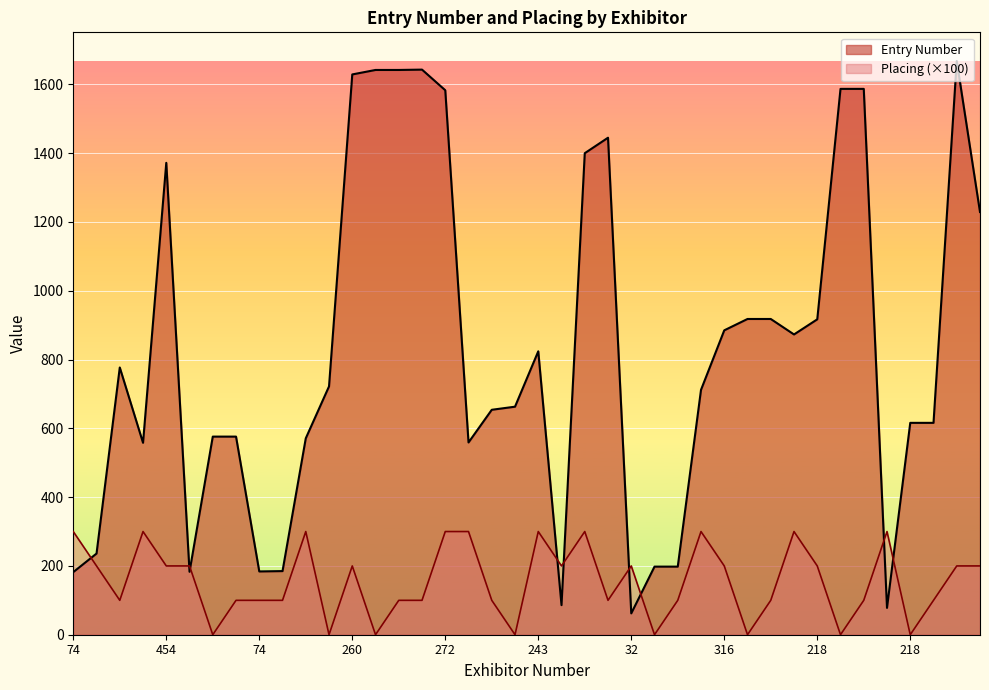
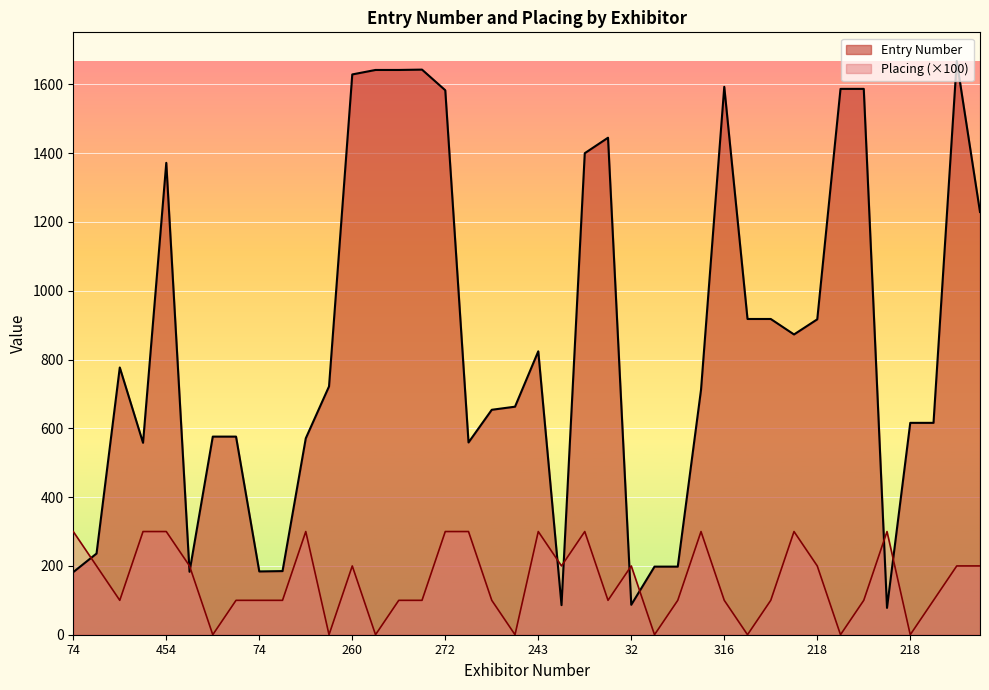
  {
    "Entry Number": {
      "454": 1370,
      "260": 1630,
      "272": 1580,
      "243": 820,
-     "32": 60,
-     "316": 890
+     "32": 90,
+     "316": 1590
    },
    "Placing (×100)": {
-     "454": 200,
+     "454": 300,
      "260": 200,
      "272": 300,
      "243": 300,
      "32": 200,
-     "316": 200
+     "316": 100
    }
  }
